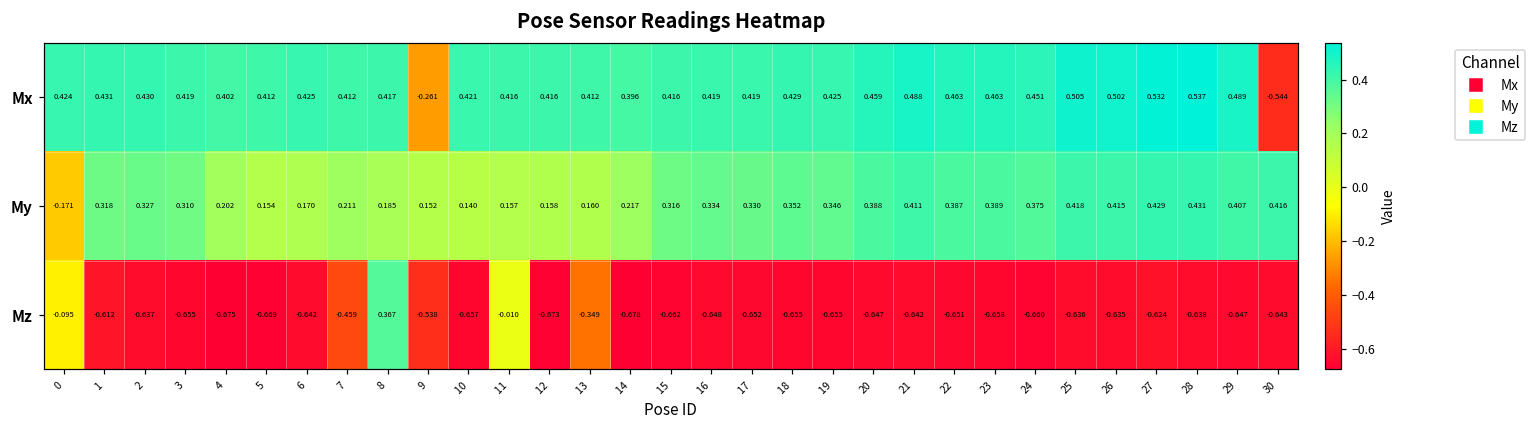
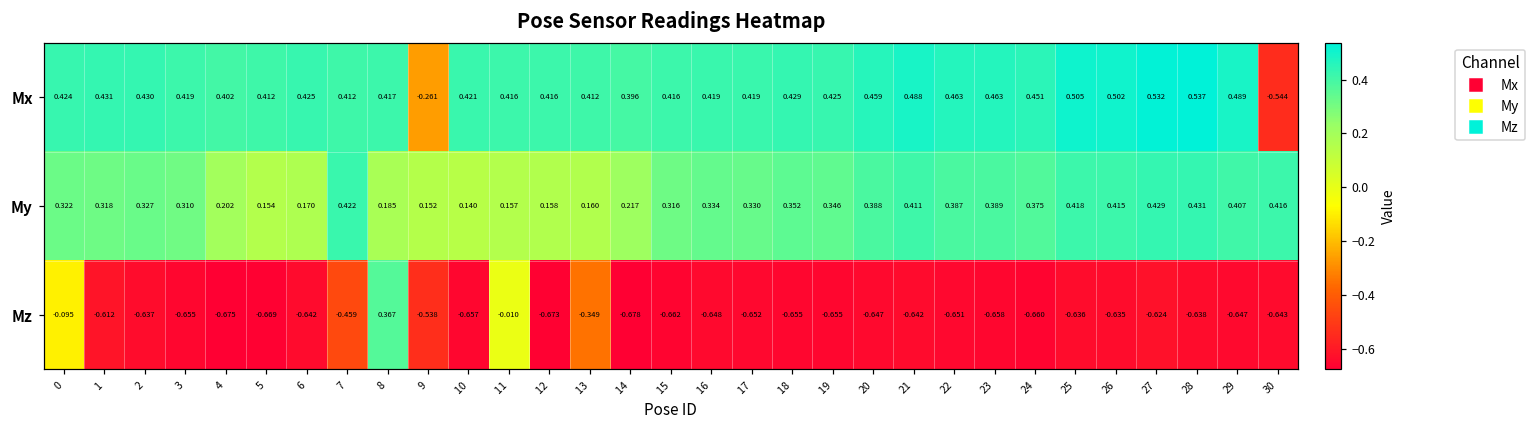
  {
    "Mx": {
      "0": 0.424,
      "1": 0.431,
      "2": 0.430,
      "3": 0.419,
      "4": 0.402,
      "5": 0.412,
      "6": 0.425,
      "7": 0.412,
      "8": 0.417,
      "9": -0.261,
      "10": 0.421,
      "11": 0.416,
      "12": 0.416,
      "13": 0.412,
      "14": 0.396,
      "15": 0.416,
      "16": 0.419,
      "17": 0.419,
      "18": 0.429,
      "19": 0.425,
      "20": 0.459,
      "21": 0.488,
      "22": 0.463,
      "23": 0.463,
      "24": 0.451,
      "25": 0.505,
      "26": 0.502,
      "27": 0.532,
      "28": 0.537,
      "29": 0.489,
      "30": -0.544
    },
    "My": {
-     "0": -0.171,
+     "0": 0.322,
      "1": 0.318,
      "2": 0.327,
      "3": 0.310,
      "4": 0.202,
      "5": 0.154,
      "6": 0.170,
-     "7": 0.211,
+     "7": 0.422,
      "8": 0.185,
      "9": 0.152,
      "10": 0.140,
      "11": 0.157,
      "12": 0.158,
      "13": 0.160,
      "14": 0.217,
      "15": 0.316,
      "16": 0.334,
      "17": 0.330,
      "18": 0.352,
      "19": 0.346,
      "20": 0.388,
      "21": 0.411,
      "22": 0.387,
      "23": 0.389,
      "24": 0.375,
      "25": 0.418,
      "26": 0.415,
      "27": 0.429,
      "28": 0.431,
      "29": 0.407,
      "30": 0.416
    },
    "Mz": {
      "0": -0.095,
      "1": -0.612,
      "2": -0.637,
      "3": -0.655,
      "4": -0.675,
      "5": -0.669,
      "6": -0.642,
      "7": -0.459,
      "8": 0.367,
      "9": -0.538,
      "10": -0.657,
      "11": -0.010,
      "12": -0.673,
      "13": -0.349,
      "14": -0.678,
      "15": -0.662,
      "16": -0.648,
      "17": -0.652,
      "18": -0.655,
      "19": -0.655,
      "20": -0.647,
      "21": -0.642,
      "22": -0.651,
      "23": -0.658,
      "24": -0.660,
      "25": -0.636,
      "26": -0.635,
      "27": -0.624,
      "28": -0.638,
      "29": -0.647,
      "30": -0.643
    }
  }
